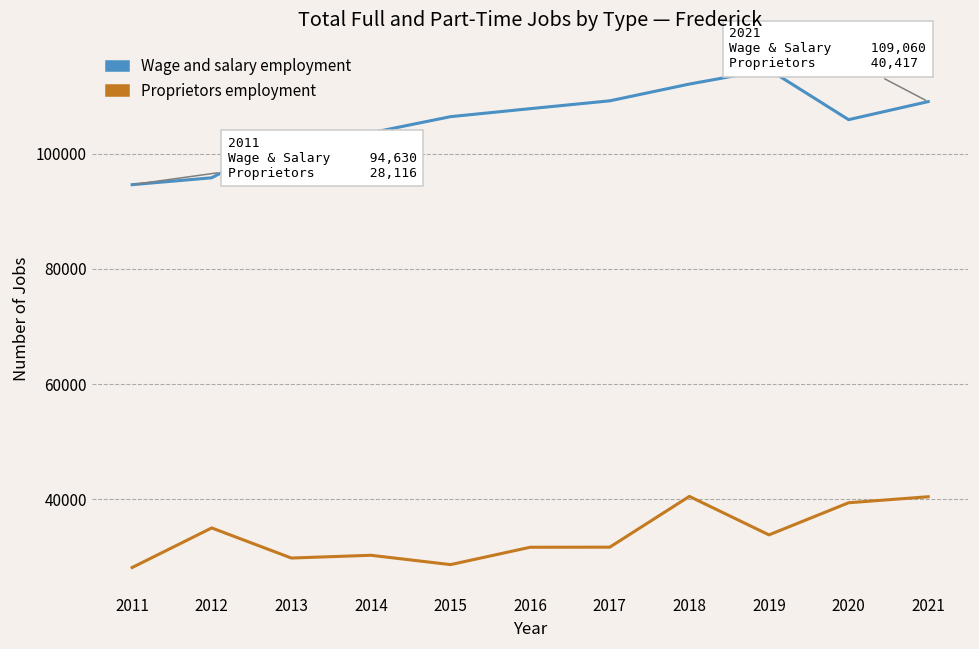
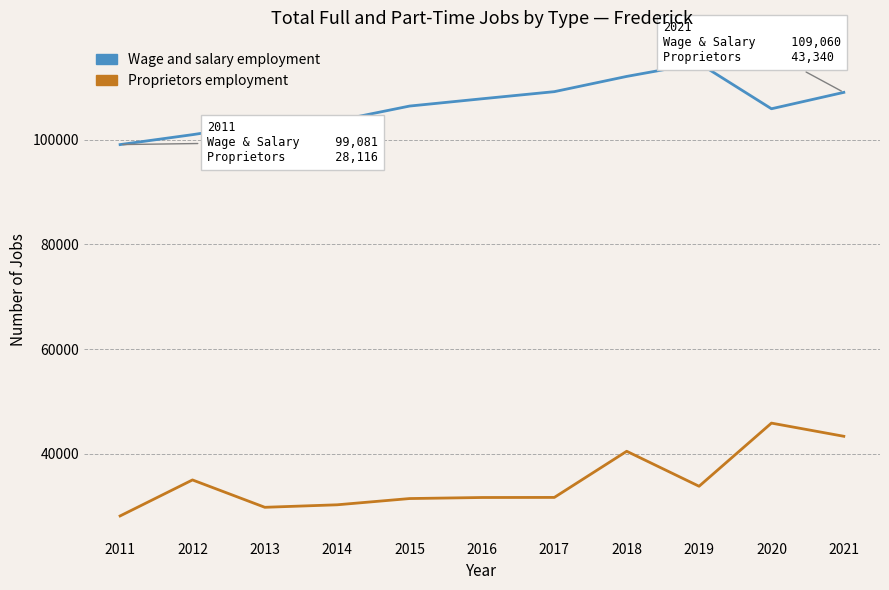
  {
    "Wage and salary employment": {
-     "2011": "94,630",
-     "2012": "96000"
+     "2011": "99,081",
+     "2012": "101000"
    },
    "Proprietors employment": {
-     "2015": "29000",
-     "2020": "39000",
-     "2021": "40,417"
+     "2015": "31000",
+     "2020": "46000",
+     "2021": "43,340"
    }
  }
